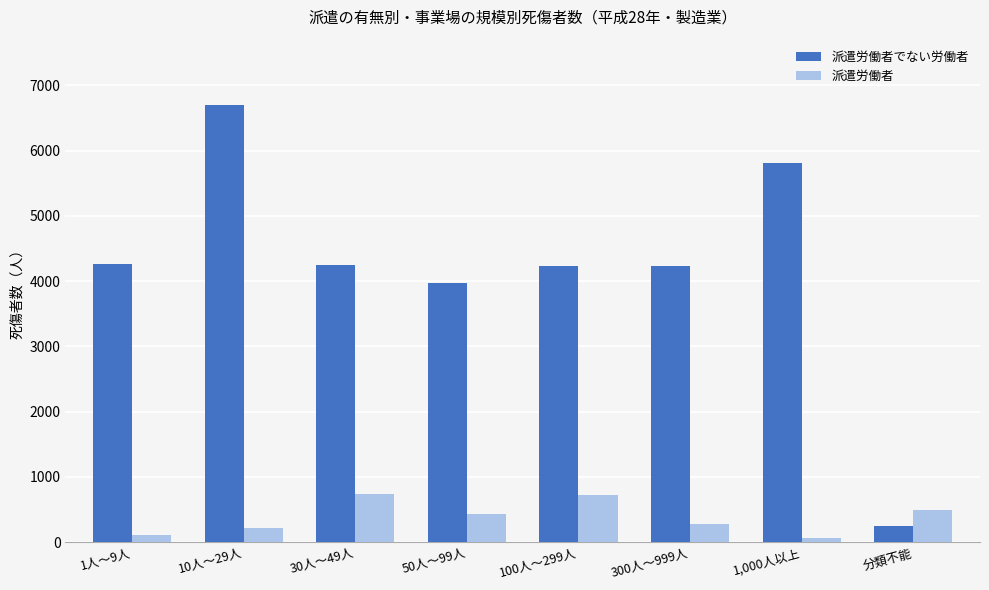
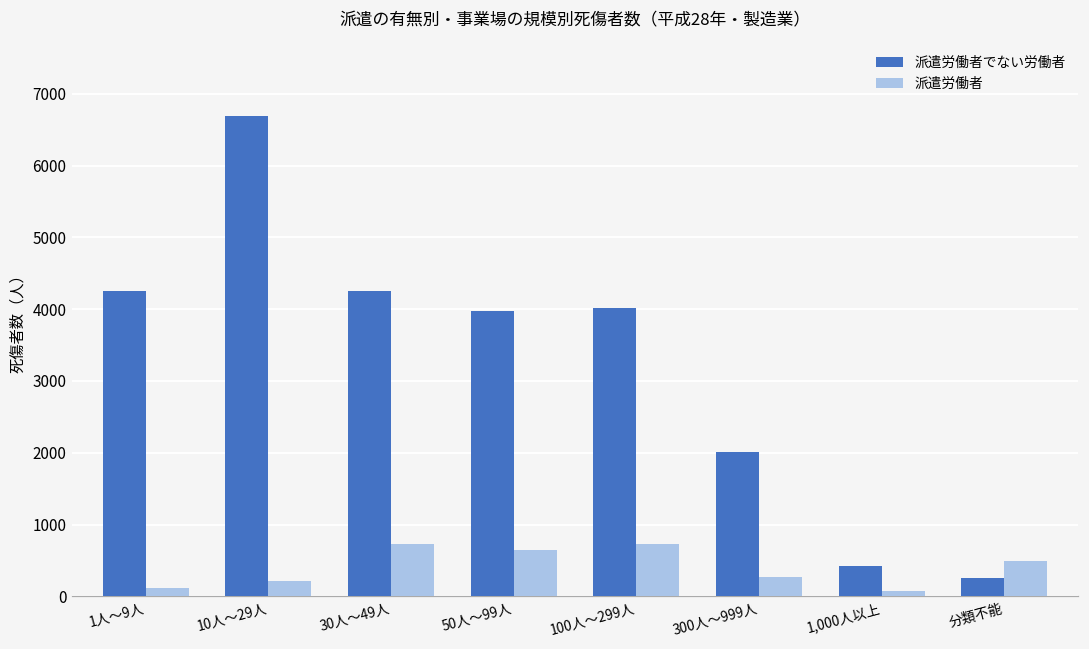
  {
    "派遣労働者でない労働者": {
      "1人～9人": 4300,
      "10人～29人": 6700,
      "30人～49人": 4300,
      "50人～99人": 4000,
-     "100人～299人": 4200,
-     "300人～999人": 4200,
-     "1,000人以上": 5800,
+     "100人～299人": 4000,
+     "300人～999人": 2000,
+     "1,000人以上": 400,
      "分類不能": 300
    },
    "派遣労働者": {
      "1人～9人": 100,
      "10人～29人": 200,
      "30人～49人": 700,
-     "50人～99人": 400,
+     "50人～99人": 600,
      "100人～299人": 700,
      "300人～999人": 300,
      "1,000人以上": 100,
      "分類不能": 500
    }
  }
